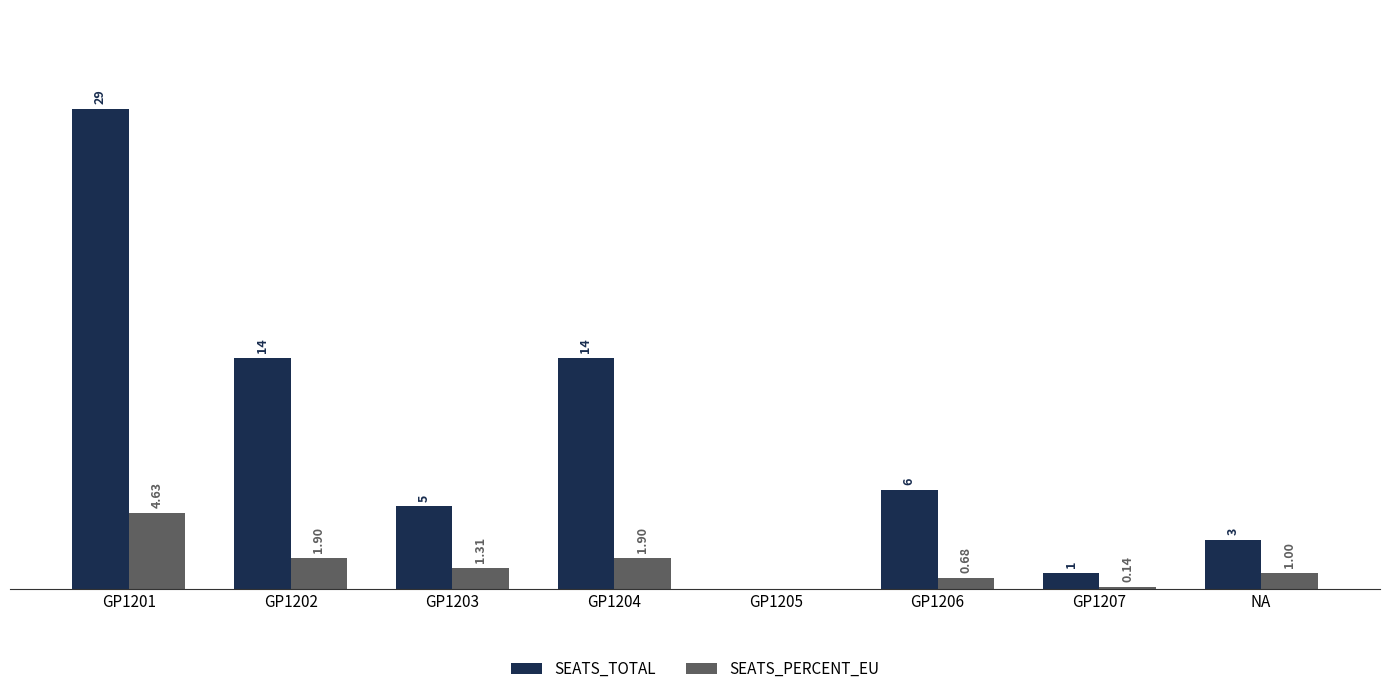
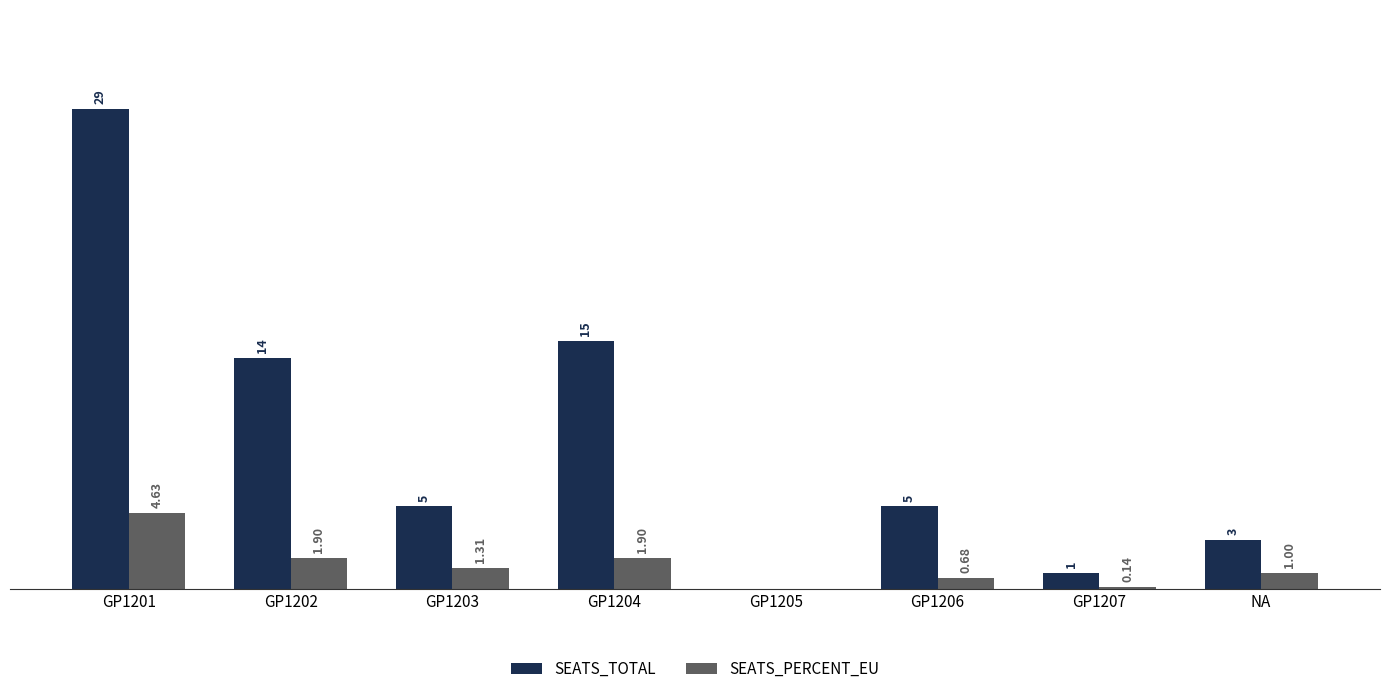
  {
    "SEATS_TOTAL": {
      "GP1201": 29,
      "GP1202": 14,
      "GP1203": 5,
-     "GP1204": 14,
-     "GP1206": 6,
+     "GP1204": 15,
+     "GP1206": 5,
      "GP1207": 1,
      "NA": 3
    },
    "SEATS_PERCENT_EU": {
      "GP1201": 4.63,
      "GP1202": 1.90,
      "GP1203": 1.31,
      "GP1204": 1.90,
      "GP1206": 0.68,
      "GP1207": 0.14,
      "NA": 1.00
    }
  }
